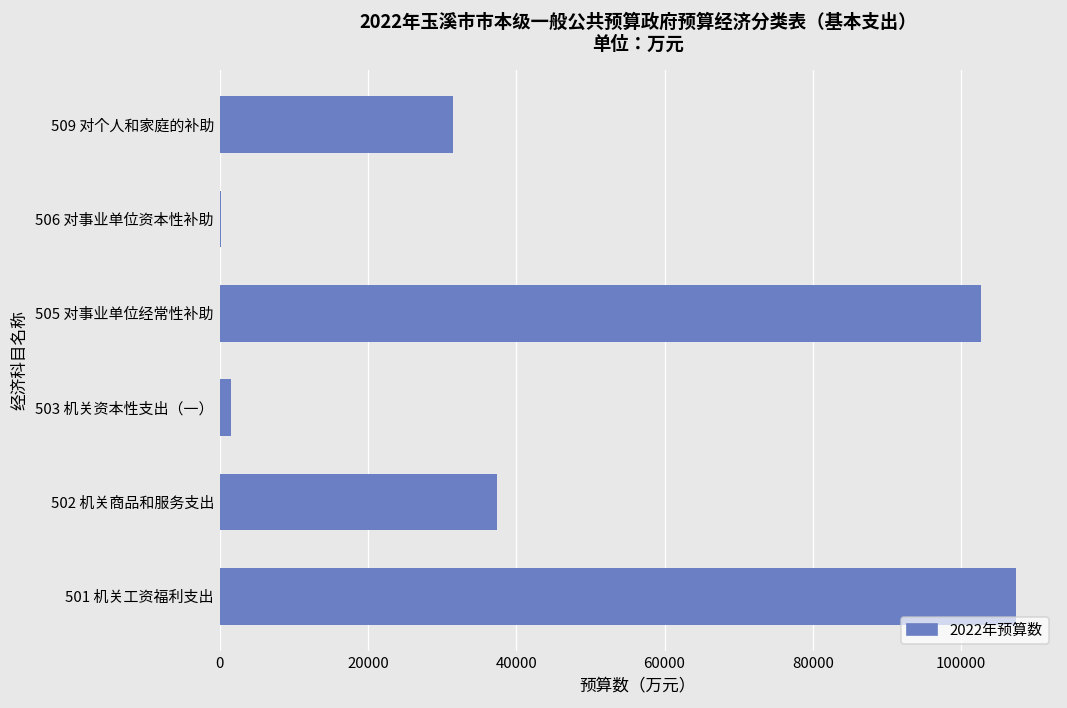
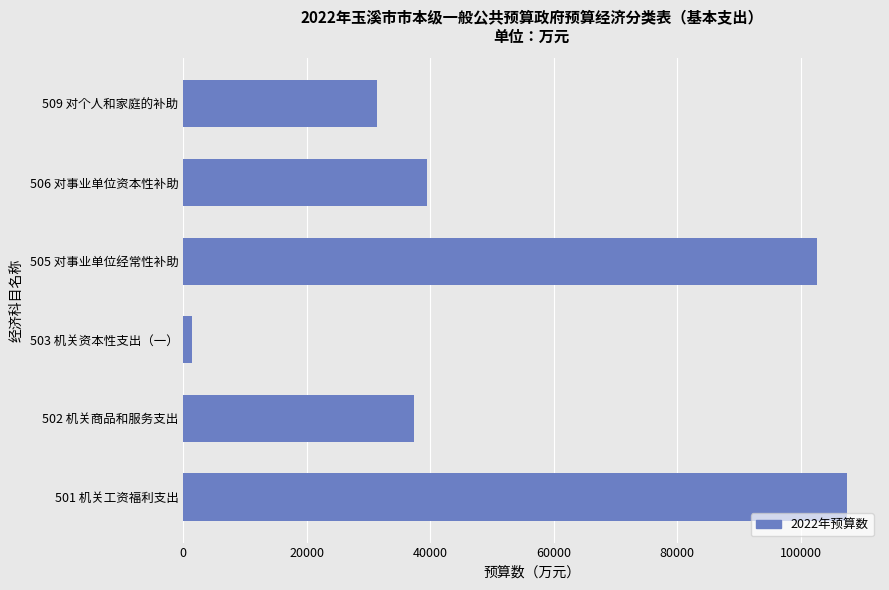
  {
    "509 对个人和家庭的补助": 31000,
-   "506 对事业单位资本性补助": 0,
+   "506 对事业单位资本性补助": 40000,
    "505 对事业单位经常性补助": 103000,
    "503 机关资本性支出（一）": 1000,
    "502 机关商品和服务支出": 37000,
    "501 机关工资福利支出": 107000
  }
